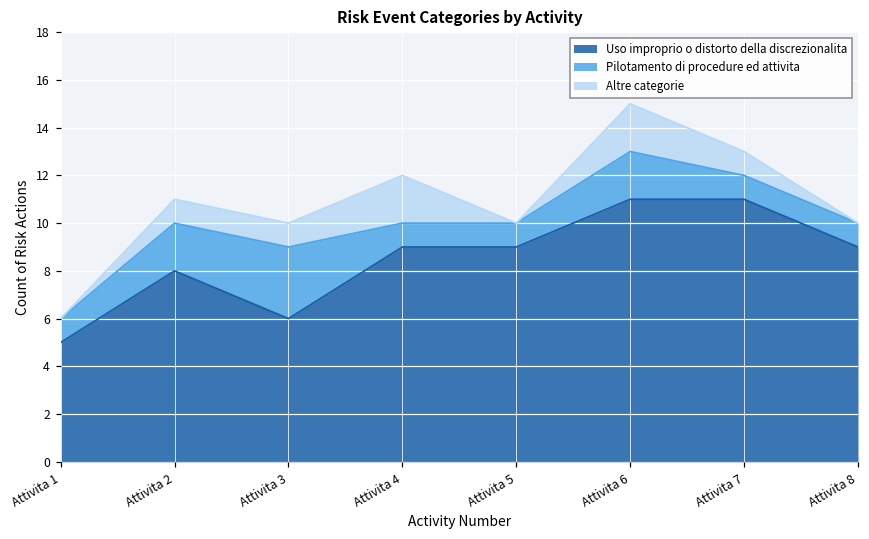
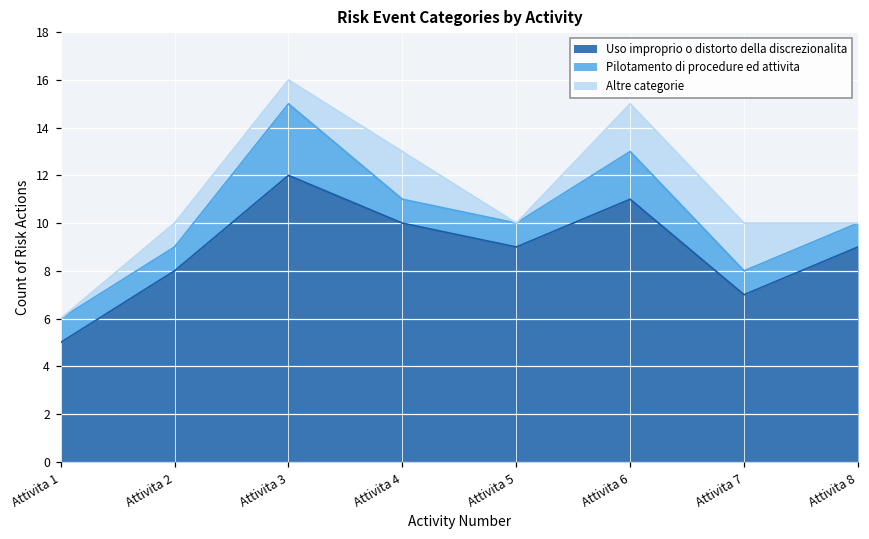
  {
    "Uso improprio o distorto della discrezionalita": {
      "Attivita 1": 5,
      "Attivita 2": 8,
-     "Attivita 3": 6,
-     "Attivita 4": 9,
+     "Attivita 3": 12,
+     "Attivita 4": 10,
      "Attivita 5": 9,
      "Attivita 6": 11,
-     "Attivita 7": 11,
+     "Attivita 7": 7,
      "Attivita 8": 9
    },
    "Pilotamento di procedure ed attivita": {
-     "Attivita 2": 2,
+     "Attivita 2": 1,
      "Attivita 3": 3,
      "Attivita 4": 1,
      "Attivita 6": 2,
      "Attivita 7": 1
    },
    "Altre categorie": {
      "Attivita 2": 1,
      "Attivita 3": 1,
      "Attivita 4": 2,
      "Attivita 6": 2,
-     "Attivita 7": 1
+     "Attivita 7": 2
    }
  }
